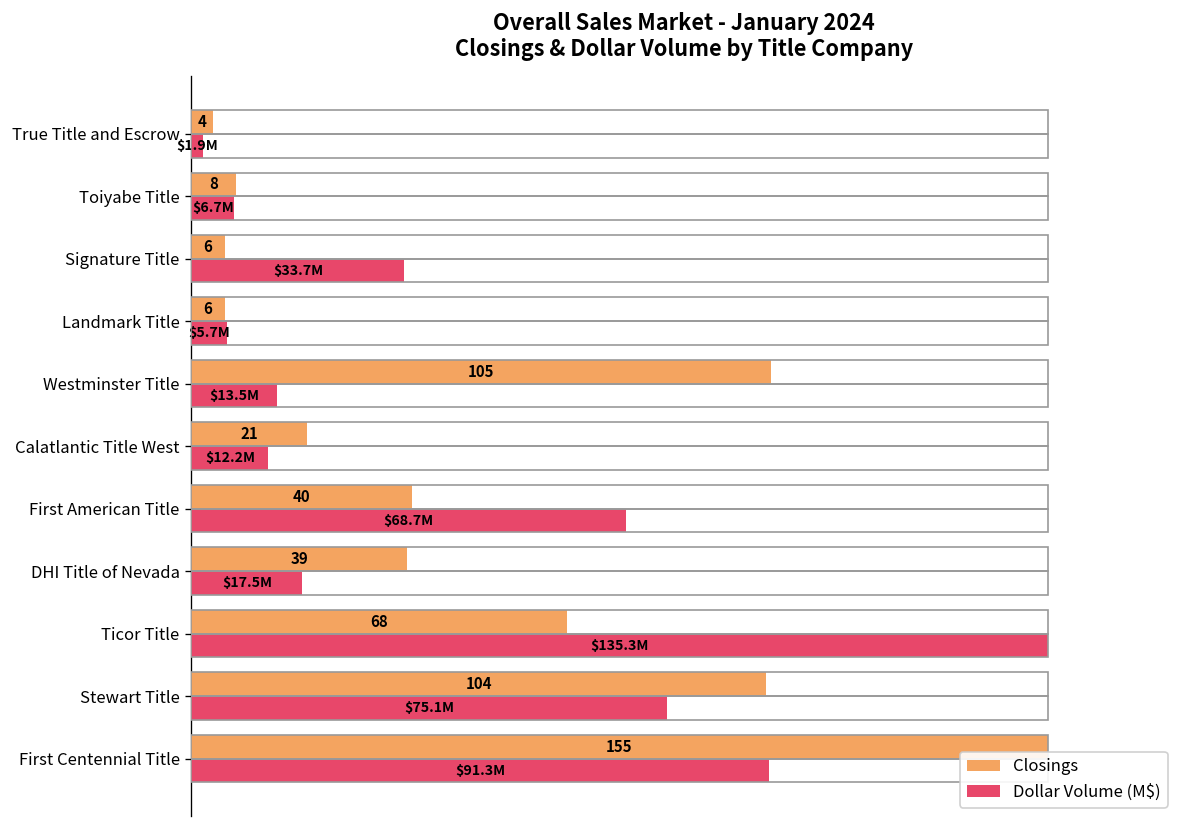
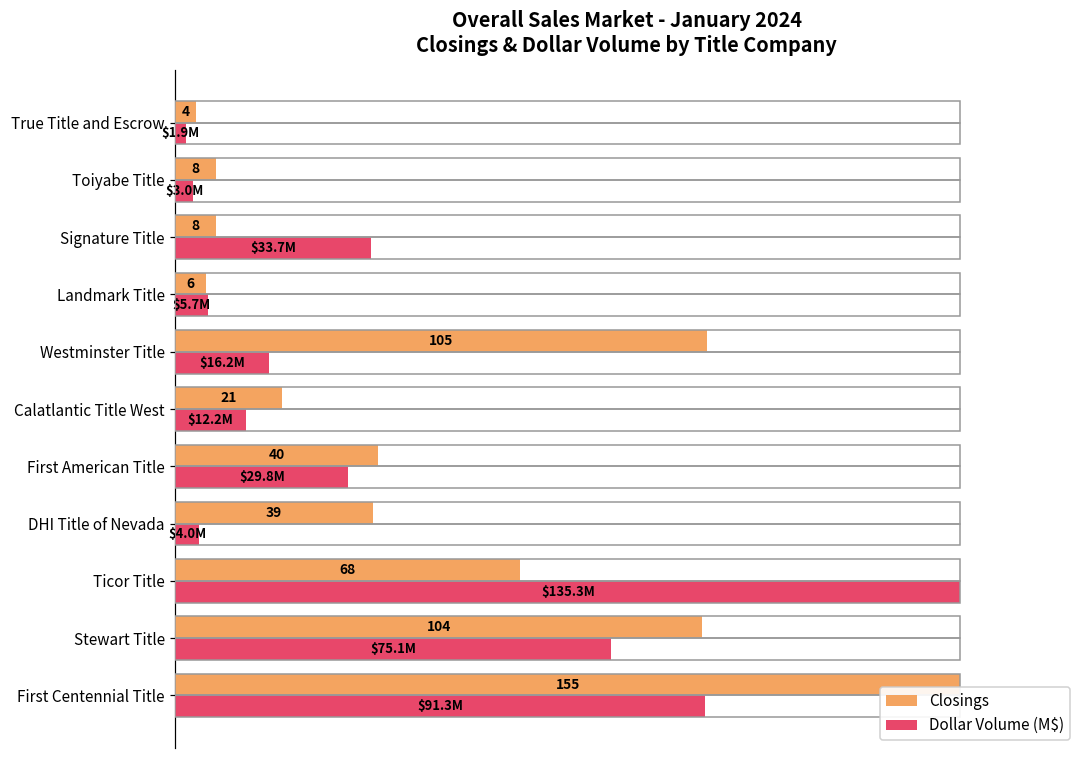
  {
    "Closings": {
-     "Signature Title": "6"
+     "Signature Title": "8"
    },
    "Dollar Volume (M$)": {
-     "Toiyabe Title": "$6.7M",
-     "Westminster Title": "$13.5M",
-     "First American Title": "$68.7M",
-     "DHI Title of Nevada": "$17.5M"
+     "Toiyabe Title": "$3.0M",
+     "Westminster Title": "$16.2M",
+     "First American Title": "$29.8M",
+     "DHI Title of Nevada": "$4.0M"
    }
  }
